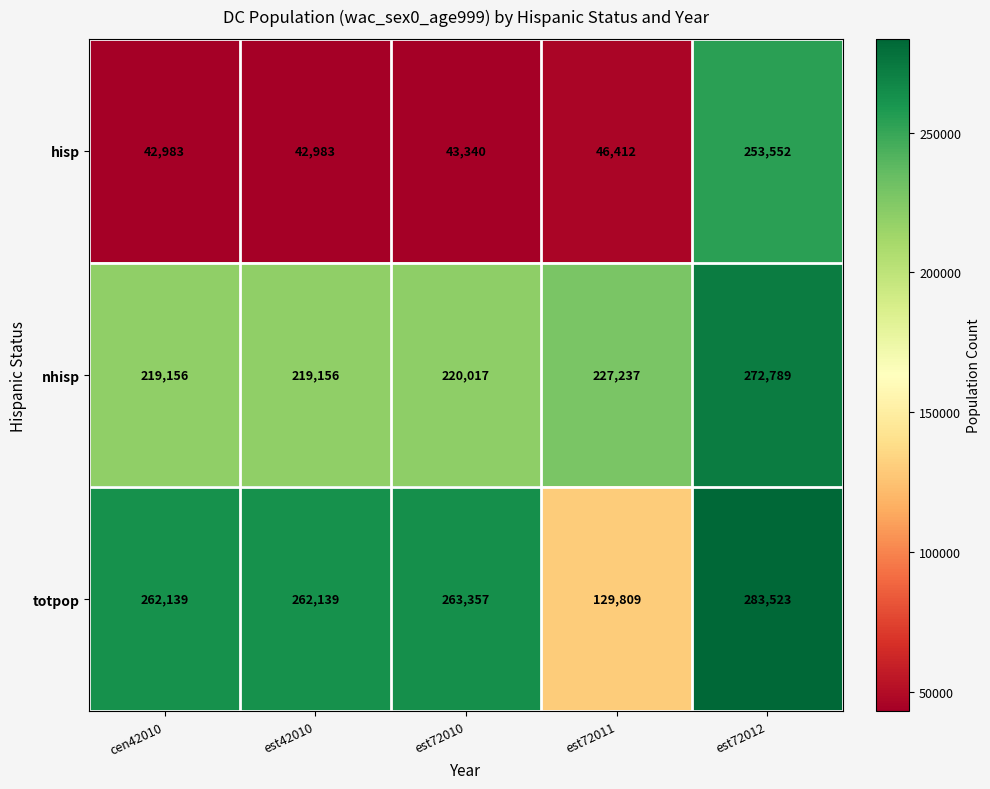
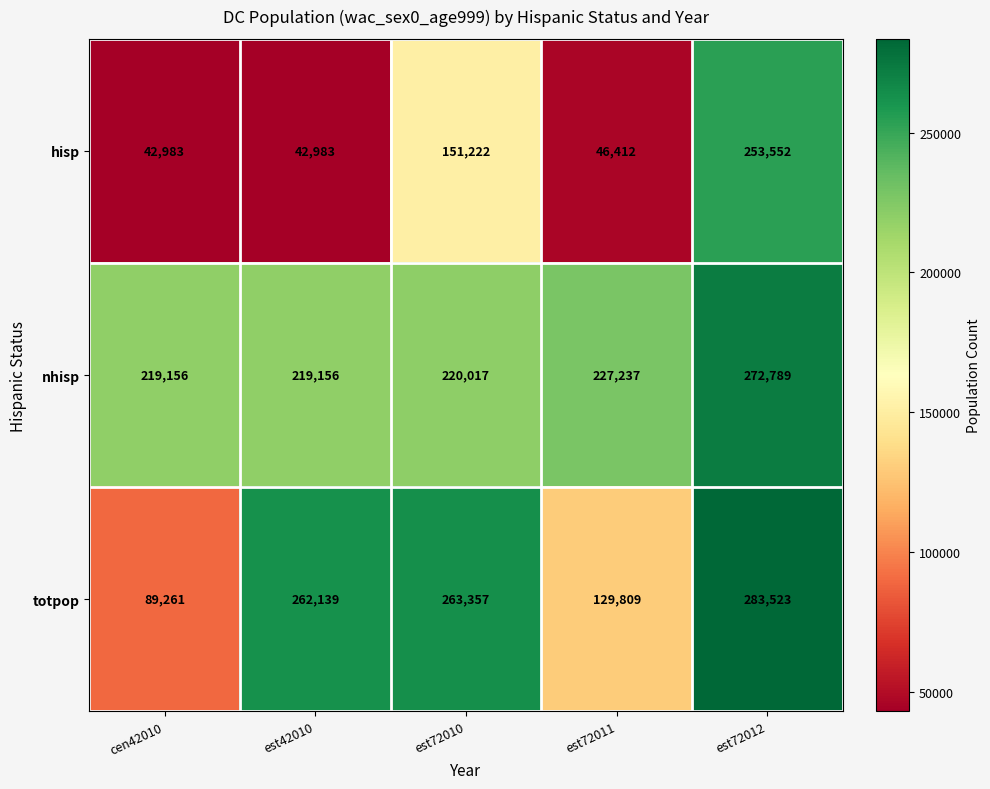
  {
    "hisp": {
      "cen42010": "42,983",
      "est42010": "42,983",
-     "est72010": "43,340",
+     "est72010": "151,222",
      "est72011": "46,412",
      "est72012": "253,552"
    },
    "nhisp": {
      "cen42010": "219,156",
      "est42010": "219,156",
      "est72010": "220,017",
      "est72011": "227,237",
      "est72012": "272,789"
    },
    "totpop": {
-     "cen42010": "262,139",
+     "cen42010": "89,261",
      "est42010": "262,139",
      "est72010": "263,357",
      "est72011": "129,809",
      "est72012": "283,523"
    }
  }
